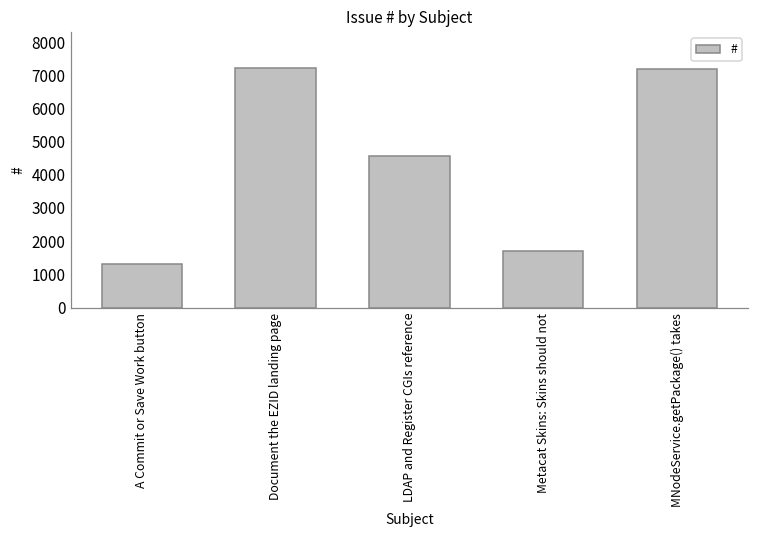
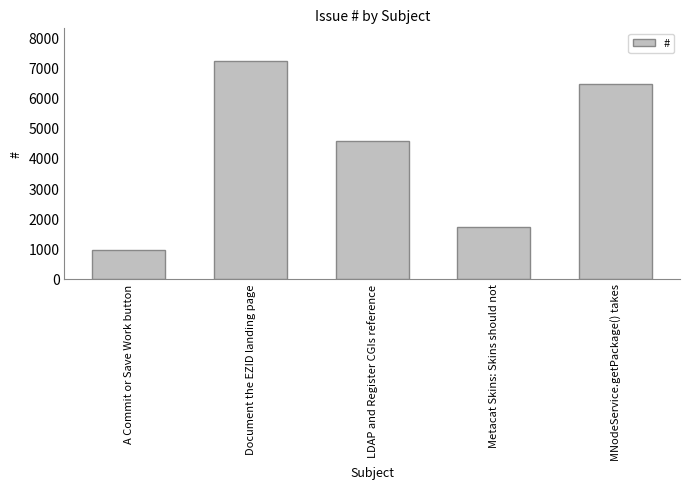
  {
-   "A Commit or Save Work button": 1300,
+   "A Commit or Save Work button": 900,
    "Document the EZID landing page": 7200,
    "LDAP and Register CGIs reference": 4600,
    "Metacat Skins: Skins should not": 1700,
-   "MNodeService.getPackage() takes": 7200
+   "MNodeService.getPackage() takes": 6500
  }
